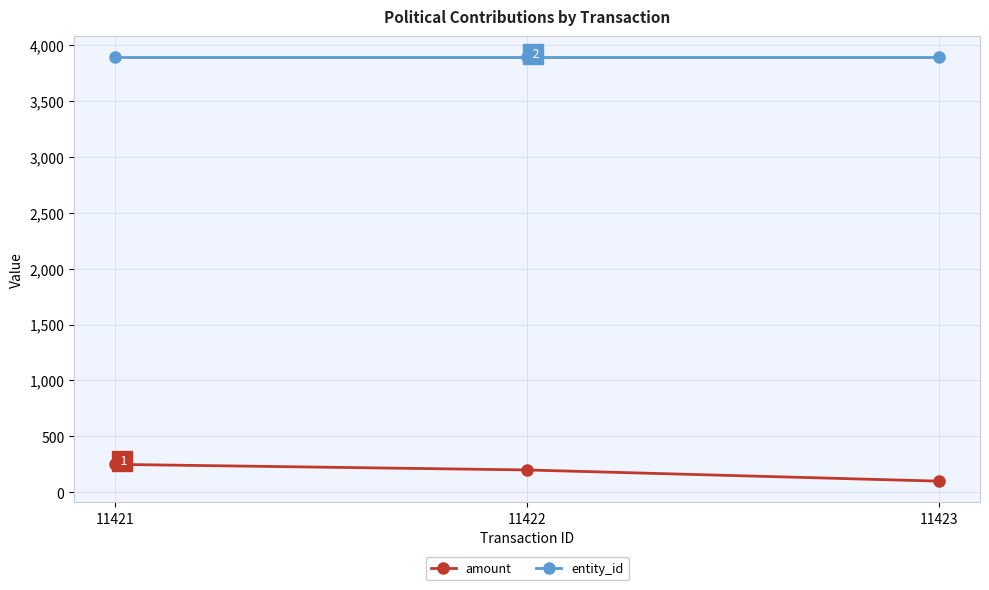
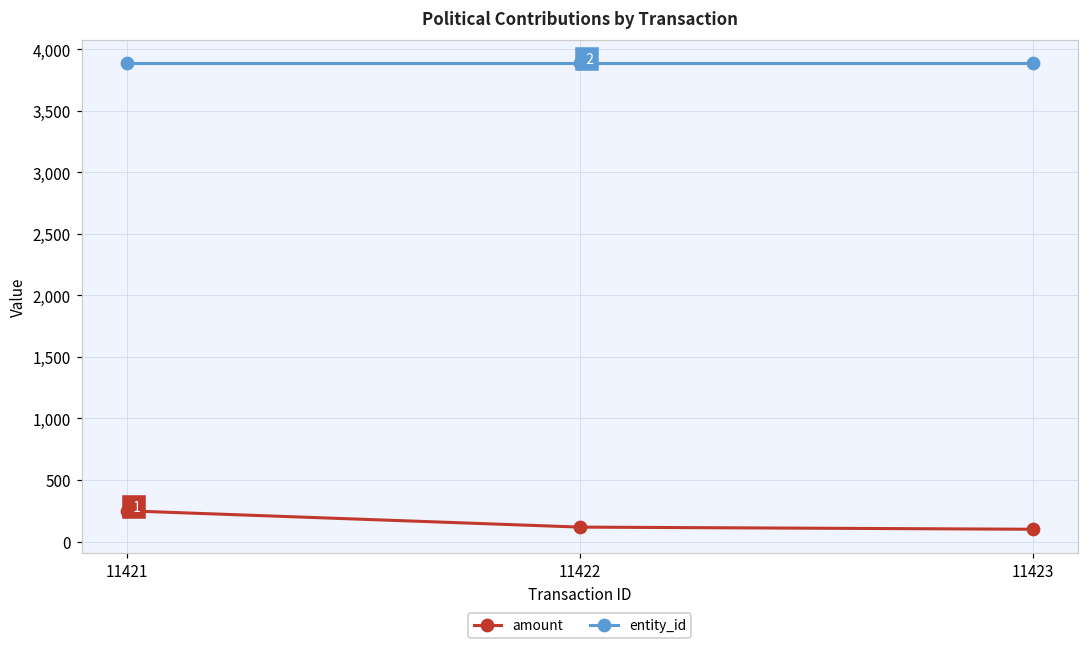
  {
    "amount": {
-     "11422": "200",
+     "11422": "120",
      "11423": "100"
    },
    "entity_id": {
      "11421": "3,890",
      "11423": "3,890"
    }
  }
